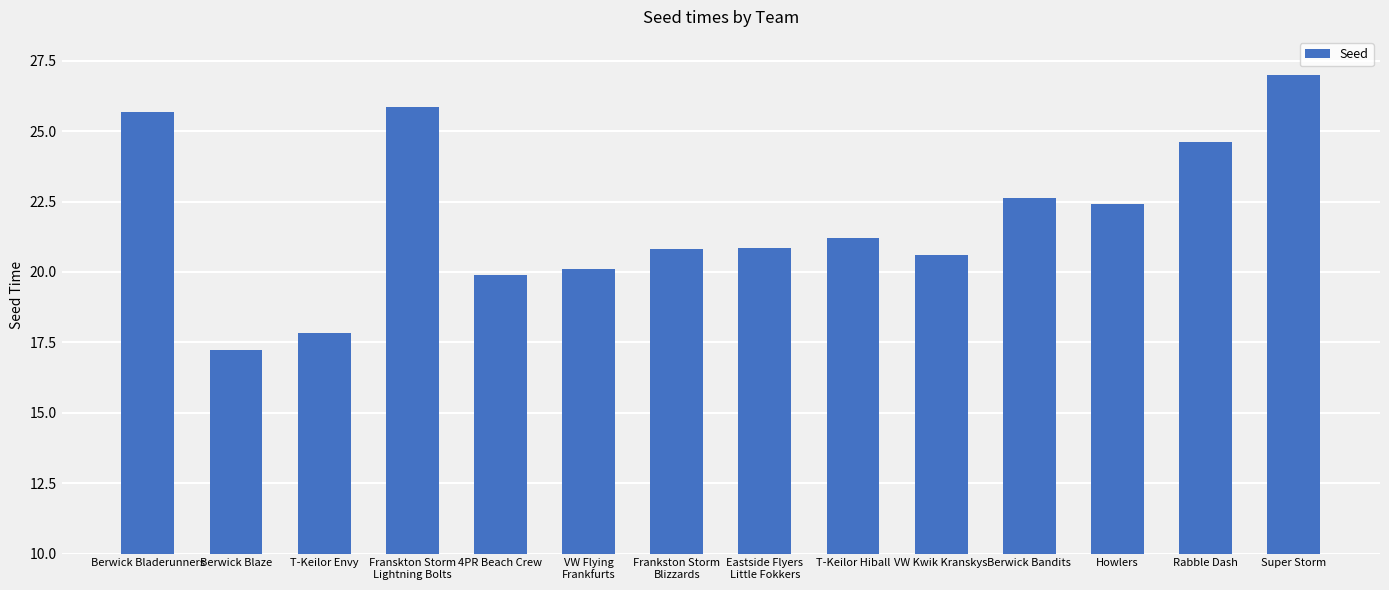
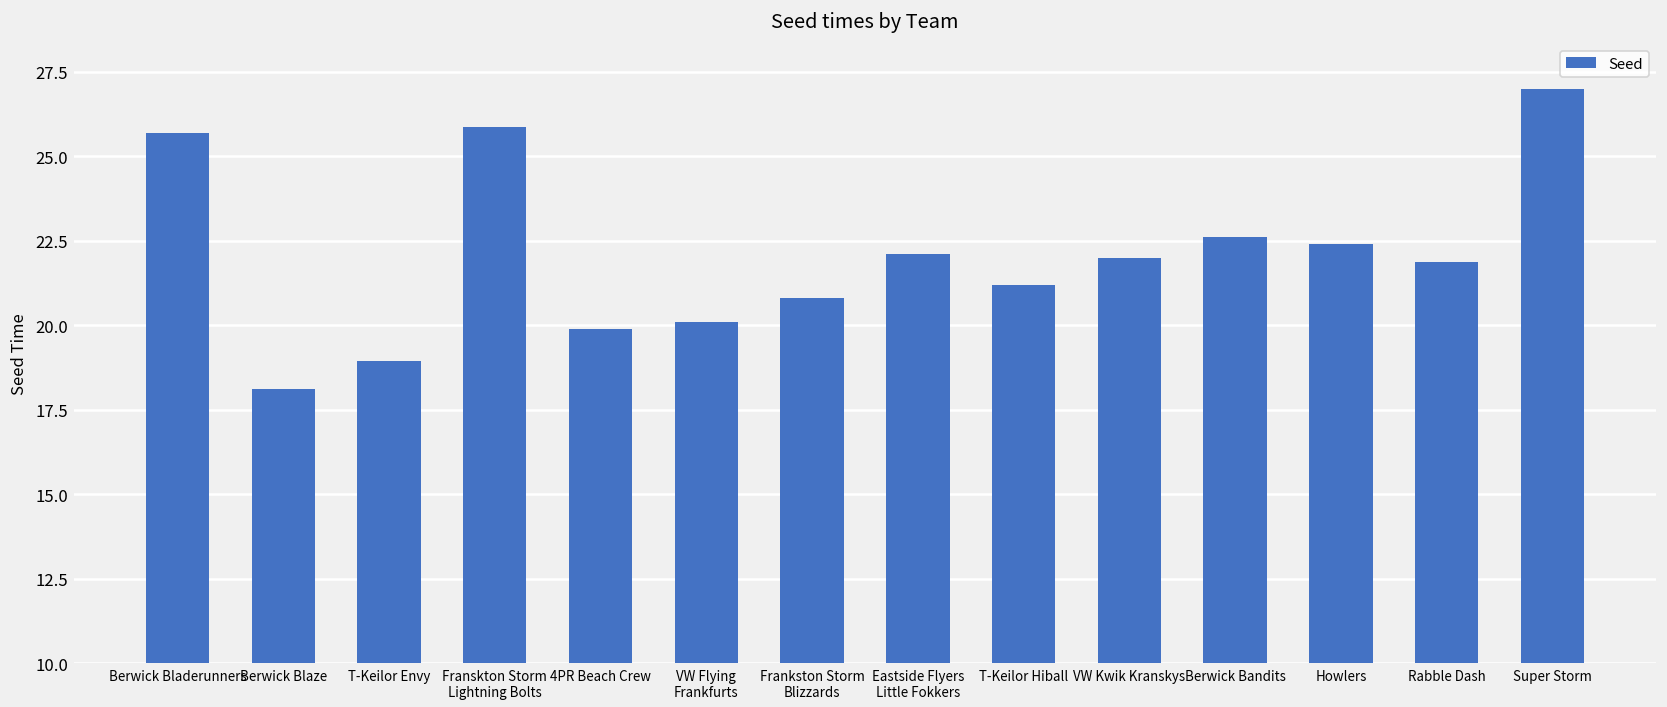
  {
    "Berwick Bladerunners": 25.7,
-   "Berwick Blaze": 17.2,
-   "T-Keilor Envy": 17.8,
+   "Berwick Blaze": 18.1,
+   "T-Keilor Envy": 18.9,
    "Franskton Storm Lightning Bolts": 25.9,
    "4PR Beach Crew": 19.9,
    "VW Flying Frankfurts": 20.1,
    "Frankston Storm Blizzards": 20.8,
-   "Eastside Flyers Little Fokkers": 20.8,
+   "Eastside Flyers Little Fokkers": 22.1,
    "T-Keilor Hiball": 21.2,
-   "VW Kwik Kranskys": 20.6,
+   "VW Kwik Kranskys": 22.0,
    "Berwick Bandits": 22.6,
    "Howlers": 22.4,
-   "Rabble Dash": 24.6,
+   "Rabble Dash": 21.9,
    "Super Storm": 27.0
  }
